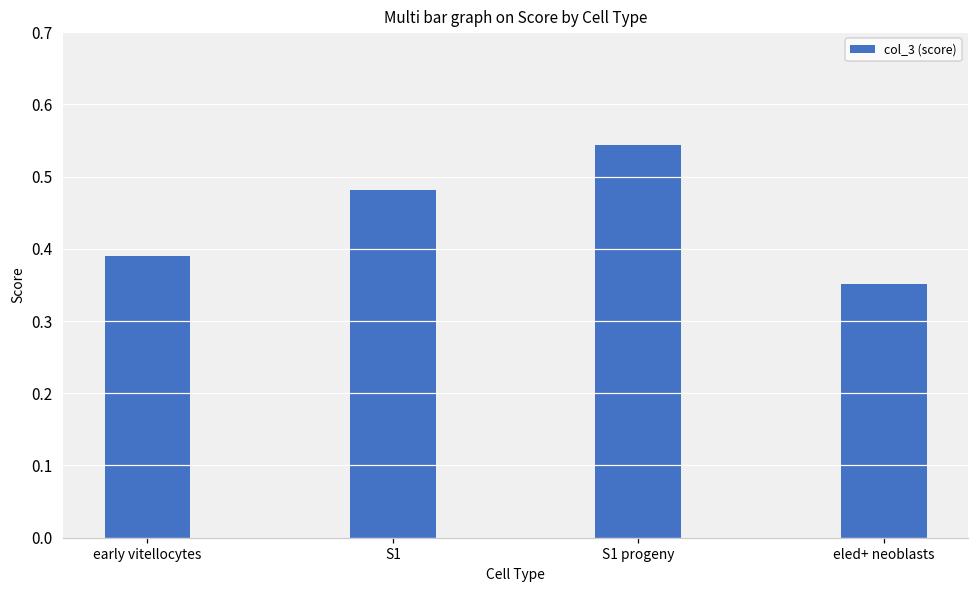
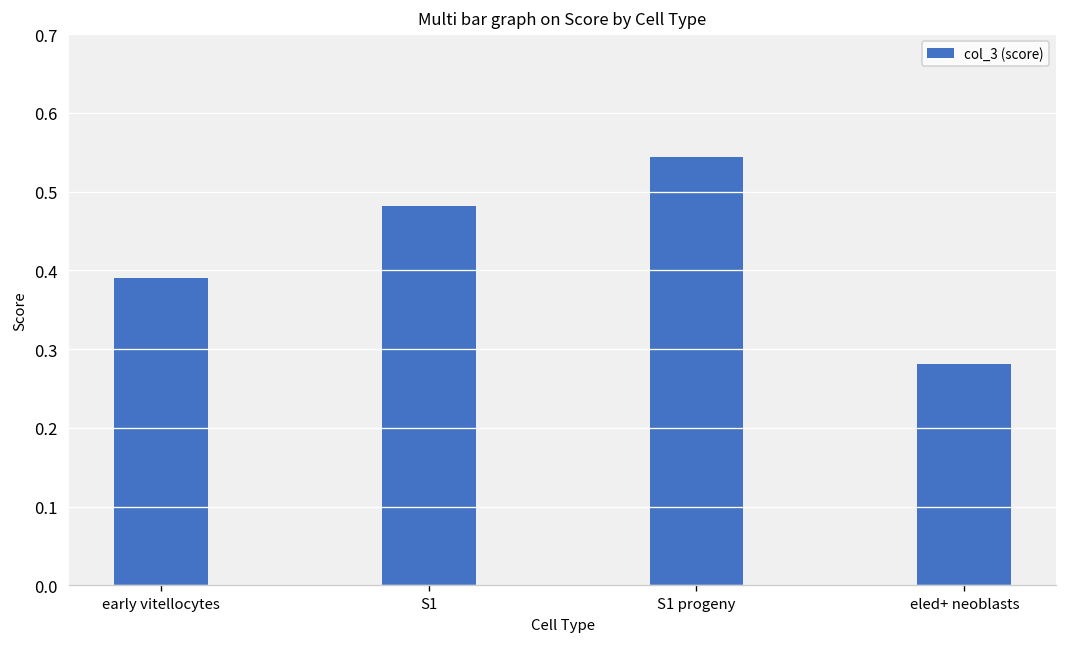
  {
    "early vitellocytes": 0.39,
    "S1": 0.48,
    "S1 progeny": 0.54,
-   "eled+ neoblasts": 0.35
+   "eled+ neoblasts": 0.28
  }
